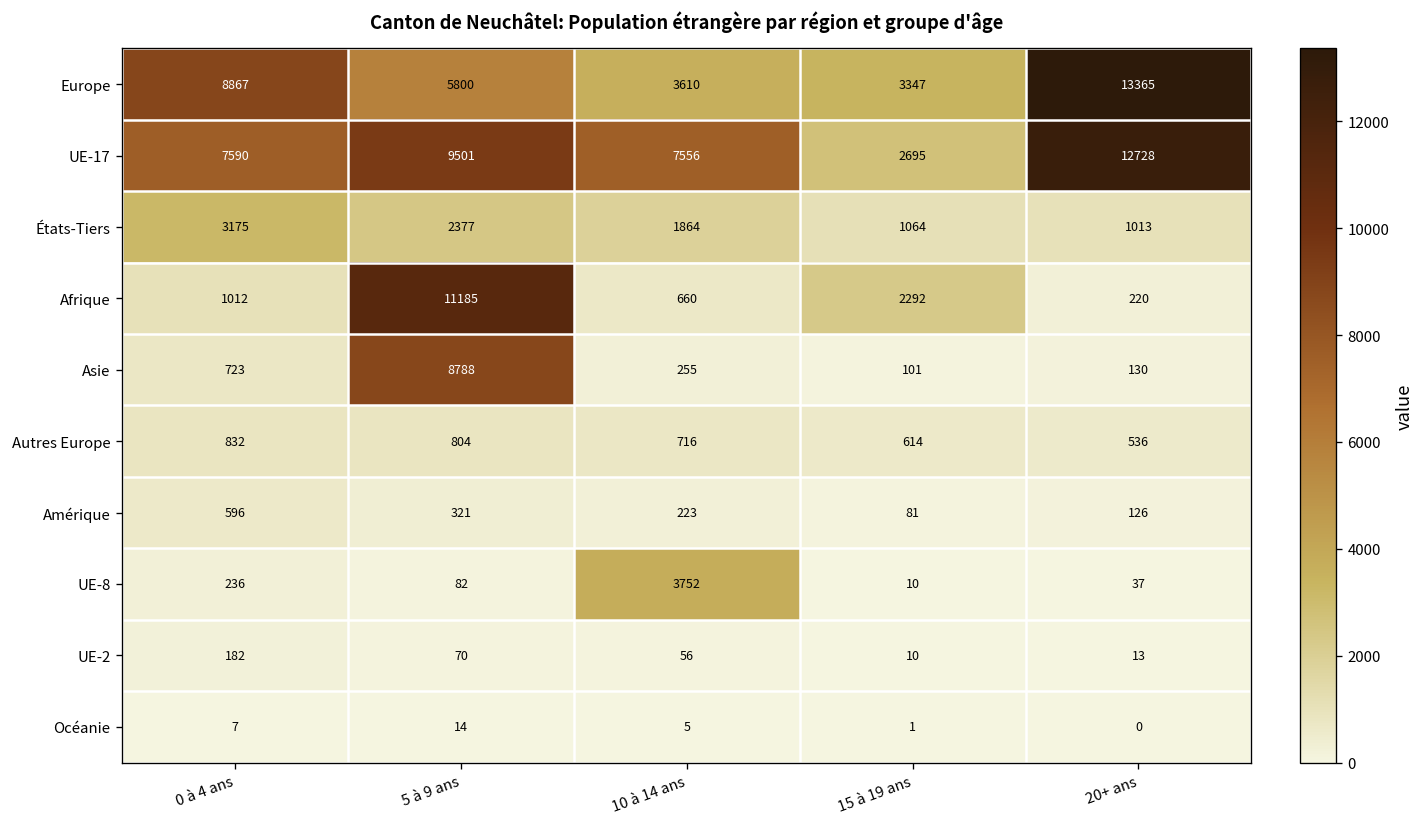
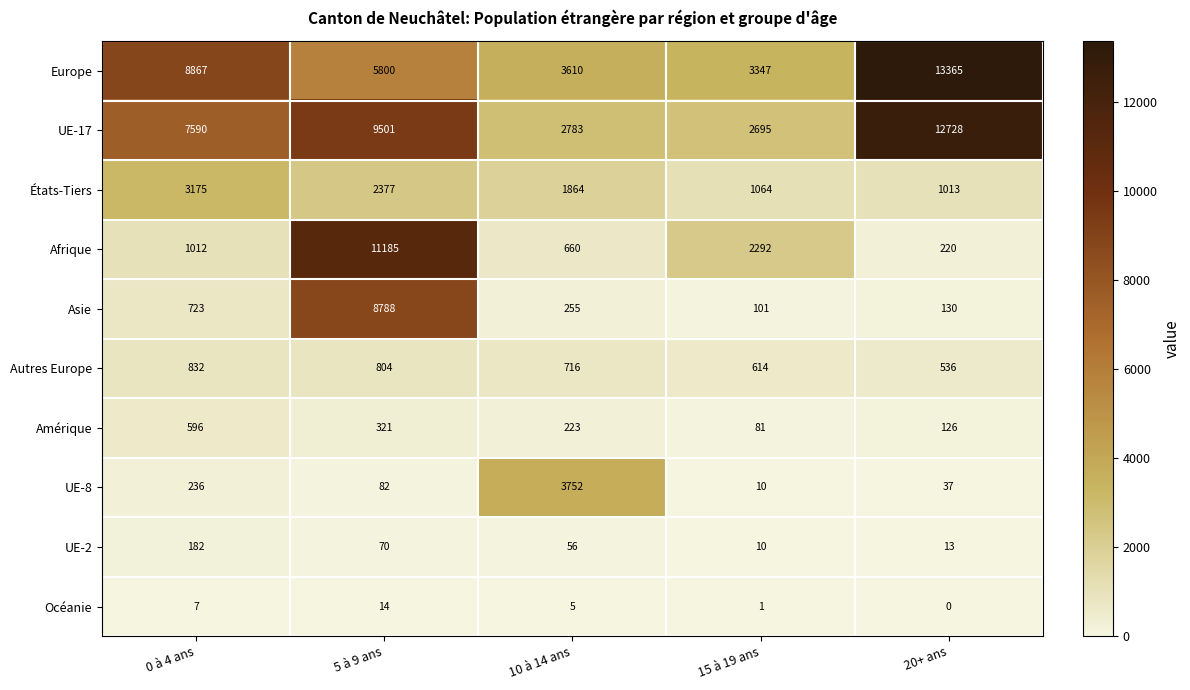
  {
    "Europe": {
      "0 à 4 ans": 8867,
      "5 à 9 ans": 5800,
      "10 à 14 ans": 3610,
      "15 à 19 ans": 3347,
      "20+ ans": 13365
    },
    "UE-17": {
      "0 à 4 ans": 7590,
      "5 à 9 ans": 9501,
-     "10 à 14 ans": 7556,
+     "10 à 14 ans": 2783,
      "15 à 19 ans": 2695,
      "20+ ans": 12728
    },
    "États-Tiers": {
      "0 à 4 ans": 3175,
      "5 à 9 ans": 2377,
      "10 à 14 ans": 1864,
      "15 à 19 ans": 1064,
      "20+ ans": 1013
    },
    "Afrique": {
      "0 à 4 ans": 1012,
      "5 à 9 ans": 11185,
      "10 à 14 ans": 660,
      "15 à 19 ans": 2292,
      "20+ ans": 220
    },
    "Asie": {
      "0 à 4 ans": 723,
      "5 à 9 ans": 8788,
      "10 à 14 ans": 255,
      "15 à 19 ans": 101,
      "20+ ans": 130
    },
    "Autres Europe": {
      "0 à 4 ans": 832,
      "5 à 9 ans": 804,
      "10 à 14 ans": 716,
      "15 à 19 ans": 614,
      "20+ ans": 536
    },
    "Amérique": {
      "0 à 4 ans": 596,
      "5 à 9 ans": 321,
      "10 à 14 ans": 223,
      "15 à 19 ans": 81,
      "20+ ans": 126
    },
    "UE-8": {
      "0 à 4 ans": 236,
      "5 à 9 ans": 82,
      "10 à 14 ans": 3752,
      "15 à 19 ans": 10,
      "20+ ans": 37
    },
    "UE-2": {
      "0 à 4 ans": 182,
      "5 à 9 ans": 70,
      "10 à 14 ans": 56,
      "15 à 19 ans": 10,
      "20+ ans": 13
    },
    "Océanie": {
      "0 à 4 ans": 7,
      "5 à 9 ans": 14,
      "10 à 14 ans": 5,
      "15 à 19 ans": 1,
      "20+ ans": 0
    }
  }
